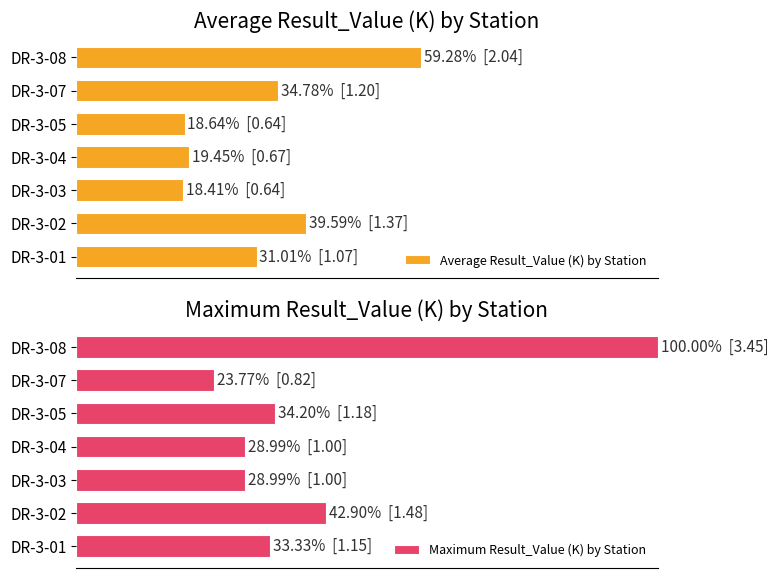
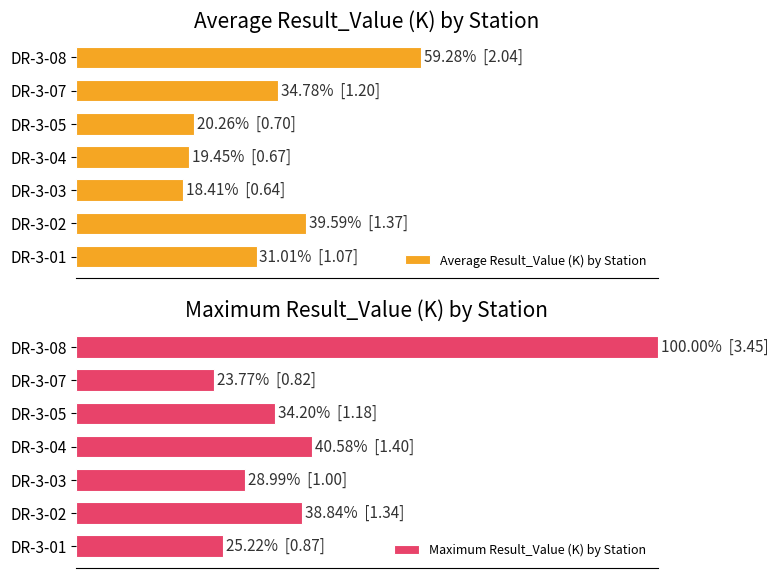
  {
    "Average Result_Value (K) by Station": {
      "DR-3-08": "59.28%",
      "DR-3-07": "34.78%",
-     "DR-3-05": "18.64% [0.64]",
+     "DR-3-05": "20.26% [0.70]",
      "DR-3-04": "19.45%",
      "DR-3-03": "18.41%",
      "DR-3-02": "39.59%",
      "DR-3-01": "31.01%"
    },
    "Maximum Result_Value (K) by Station": {
      "DR-3-08": "100.00%",
      "DR-3-07": "23.77%",
      "DR-3-05": "34.20%",
-     "DR-3-04": "28.99% [1.00]",
+     "DR-3-04": "40.58% [1.40]",
      "DR-3-03": "28.99%",
-     "DR-3-02": "42.90% [1.48]",
-     "DR-3-01": "33.33% [1.15]"
+     "DR-3-02": "38.84% [1.34]",
+     "DR-3-01": "25.22% [0.87]"
    }
  }
